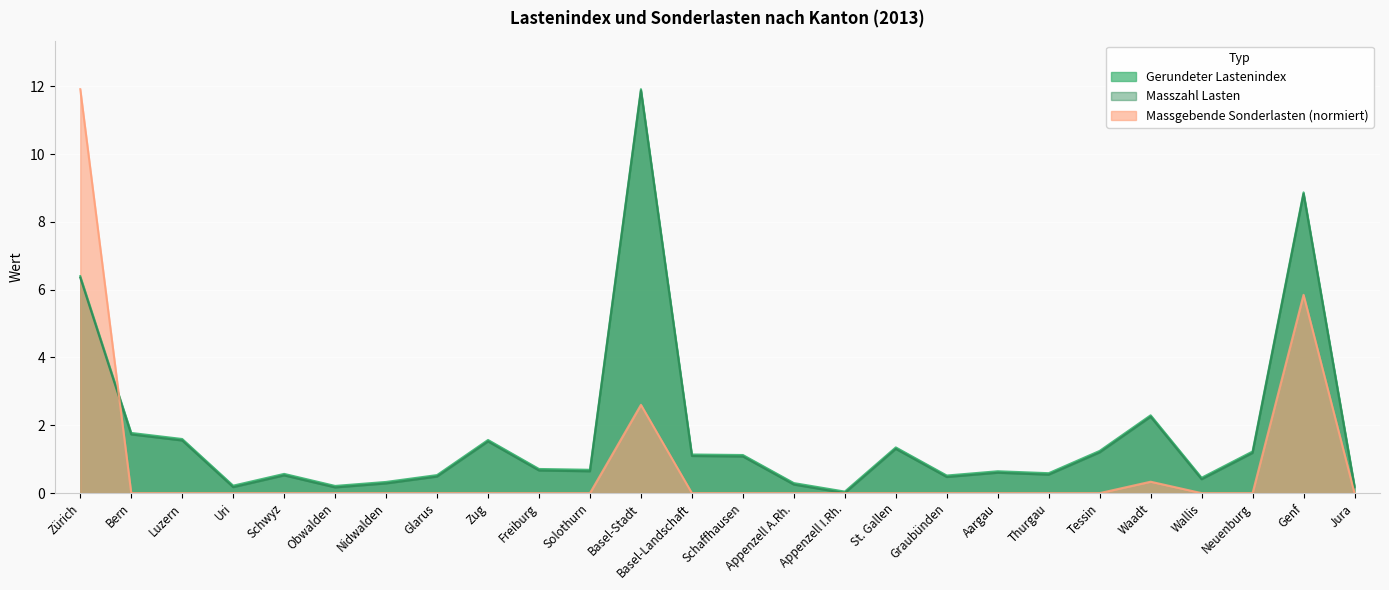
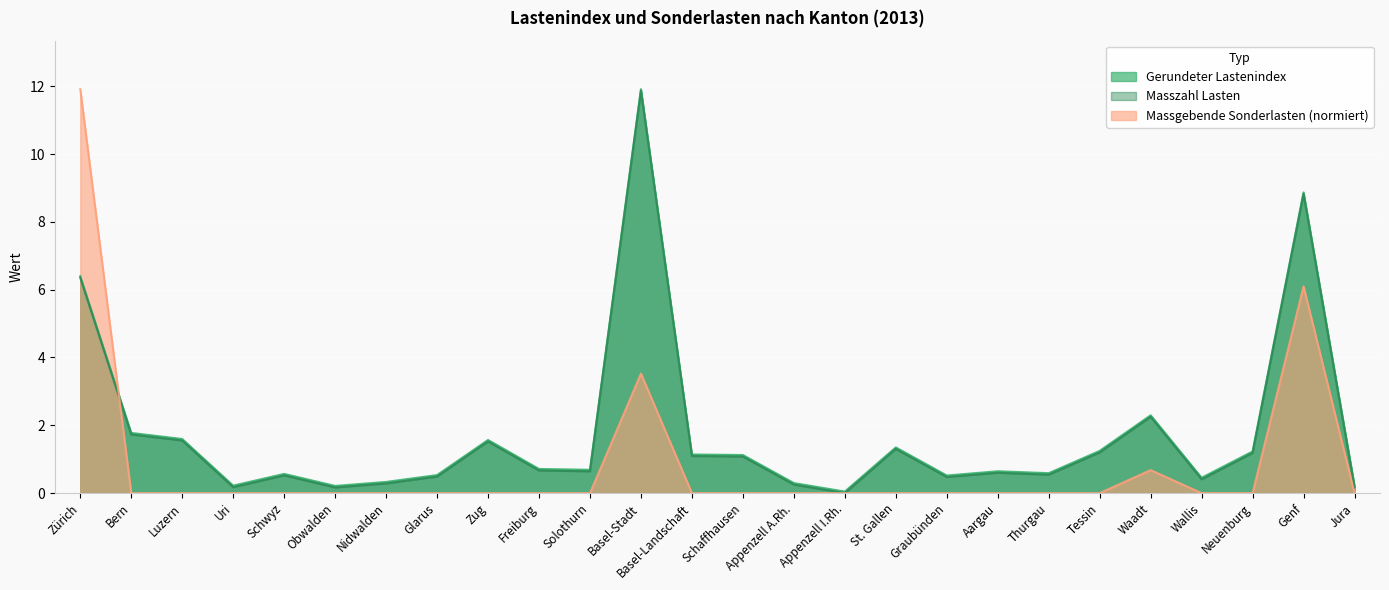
  {
    "Massgebende Sonderlasten (normiert)": {
      "Zürich": 11.9,
      "Bern": 0.0,
      "Luzern": 0.0,
      "Uri": 0.0,
      "Schwyz": 0.0,
      "Obwalden": 0.0,
      "Nidwalden": 0.0,
      "Glarus": 0.0,
      "Zug": 0.0,
      "Freiburg": 0.0,
      "Solothurn": 0.0,
-     "Basel-Stadt": 2.6,
+     "Basel-Stadt": 3.5,
      "Basel-Landschaft": 0.0,
      "Schaffhausen": 0.0,
      "Appenzell A.Rh.": 0.0,
      "St. Gallen": 0.0,
      "Graubünden": 0.0,
      "Aargau": 0.0,
      "Thurgau": 0.0,
      "Tessin": 0.0,
-     "Waadt": 0.3,
+     "Waadt": 0.7,
      "Wallis": 0.0,
      "Neuenburg": 0.0,
-     "Genf": 5.8,
+     "Genf": 6.1,
      "Jura": 0.0
    }
  }
